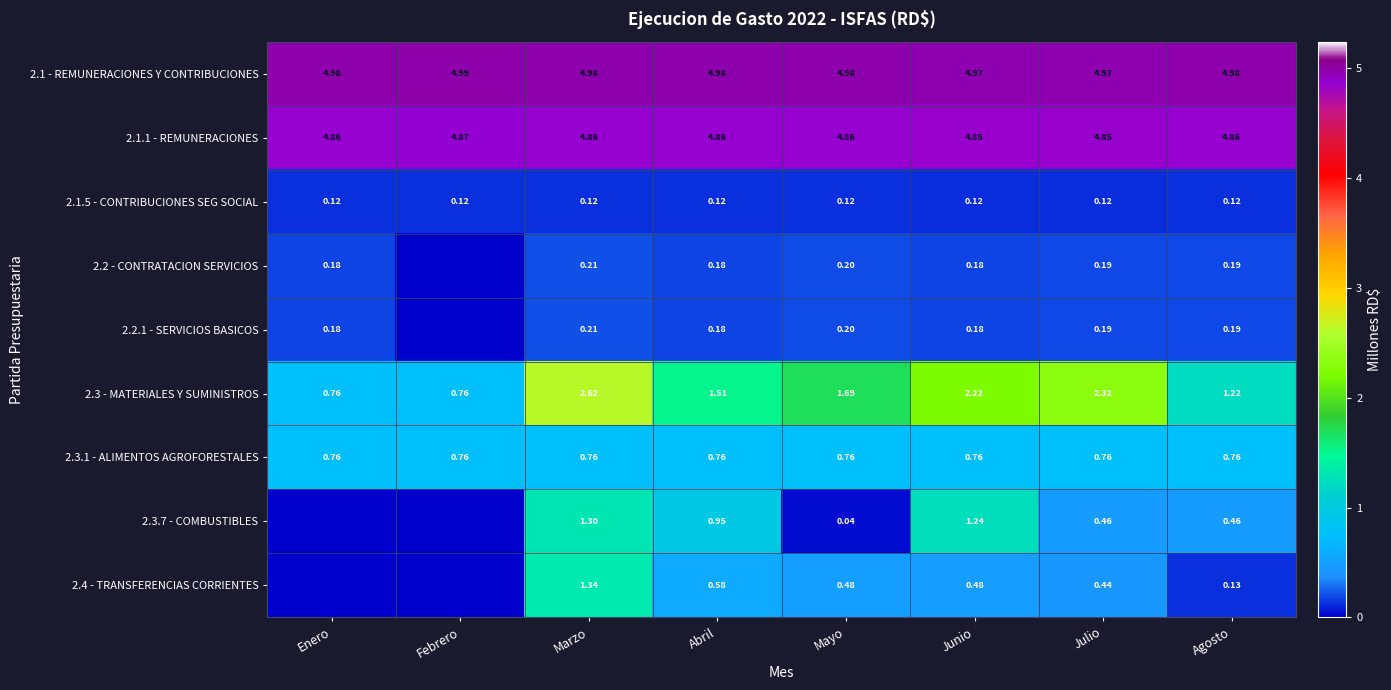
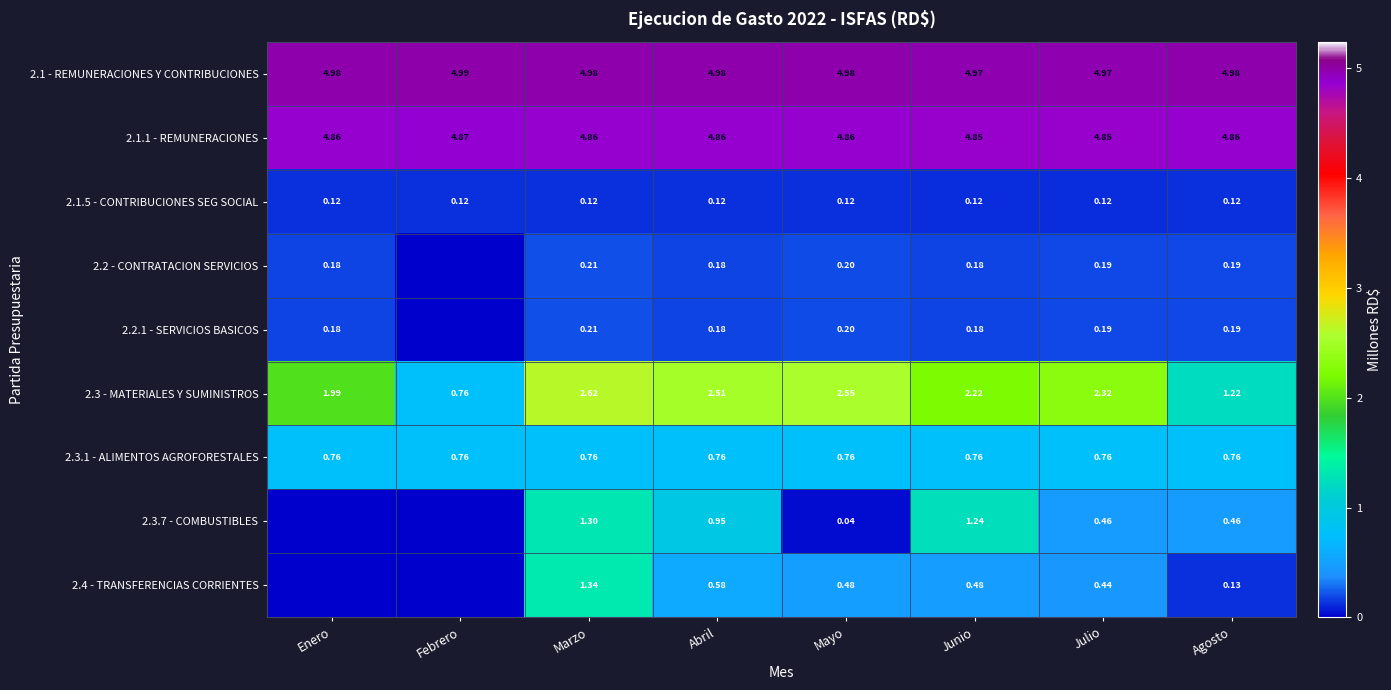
  {
    "2.1 - REMUNERACIONES Y CONTRIBUCIONES": {
      "Enero": 4.98,
      "Febrero": 4.99,
      "Marzo": 4.98,
      "Abril": 4.98,
      "Mayo": 4.98,
      "Junio": 4.97,
      "Julio": 4.97,
      "Agosto": 4.98
    },
    "2.1.1 - REMUNERACIONES": {
      "Enero": 4.86,
      "Febrero": 4.87,
      "Marzo": 4.86,
      "Abril": 4.86,
      "Mayo": 4.86,
      "Junio": 4.85,
      "Julio": 4.85,
      "Agosto": 4.86
    },
    "2.1.5 - CONTRIBUCIONES SEG SOCIAL": {
      "Enero": 0.12,
      "Febrero": 0.12,
      "Marzo": 0.12,
      "Abril": 0.12,
      "Mayo": 0.12,
      "Junio": 0.12,
      "Julio": 0.12,
      "Agosto": 0.12
    },
    "2.2 - CONTRATACION SERVICIOS": {
      "Enero": 0.18,
      "Marzo": 0.21,
      "Abril": 0.18,
      "Mayo": 0.20,
      "Junio": 0.18,
      "Julio": 0.19,
      "Agosto": 0.19
    },
    "2.2.1 - SERVICIOS BASICOS": {
      "Enero": 0.18,
      "Marzo": 0.21,
      "Abril": 0.18,
      "Mayo": 0.20,
      "Junio": 0.18,
      "Julio": 0.19,
      "Agosto": 0.19
    },
    "2.3 - MATERIALES Y SUMINISTROS": {
-     "Enero": 0.76,
+     "Enero": 1.99,
      "Febrero": 0.76,
      "Marzo": 2.62,
-     "Abril": 1.51,
-     "Mayo": 1.69,
+     "Abril": 2.51,
+     "Mayo": 2.55,
      "Junio": 2.22,
      "Julio": 2.32,
      "Agosto": 1.22
    },
    "2.3.1 - ALIMENTOS AGROFORESTALES": {
      "Enero": 0.76,
      "Febrero": 0.76,
      "Marzo": 0.76,
      "Abril": 0.76,
      "Mayo": 0.76,
      "Junio": 0.76,
      "Julio": 0.76,
      "Agosto": 0.76
    },
    "2.3.7 - COMBUSTIBLES": {
      "Marzo": 1.30,
      "Abril": 0.95,
      "Mayo": 0.04,
      "Junio": 1.24,
      "Julio": 0.46,
      "Agosto": 0.46
    },
    "2.4 - TRANSFERENCIAS CORRIENTES": {
      "Marzo": 1.34,
      "Abril": 0.58,
      "Mayo": 0.48,
      "Junio": 0.48,
      "Julio": 0.44,
      "Agosto": 0.13
    }
  }
